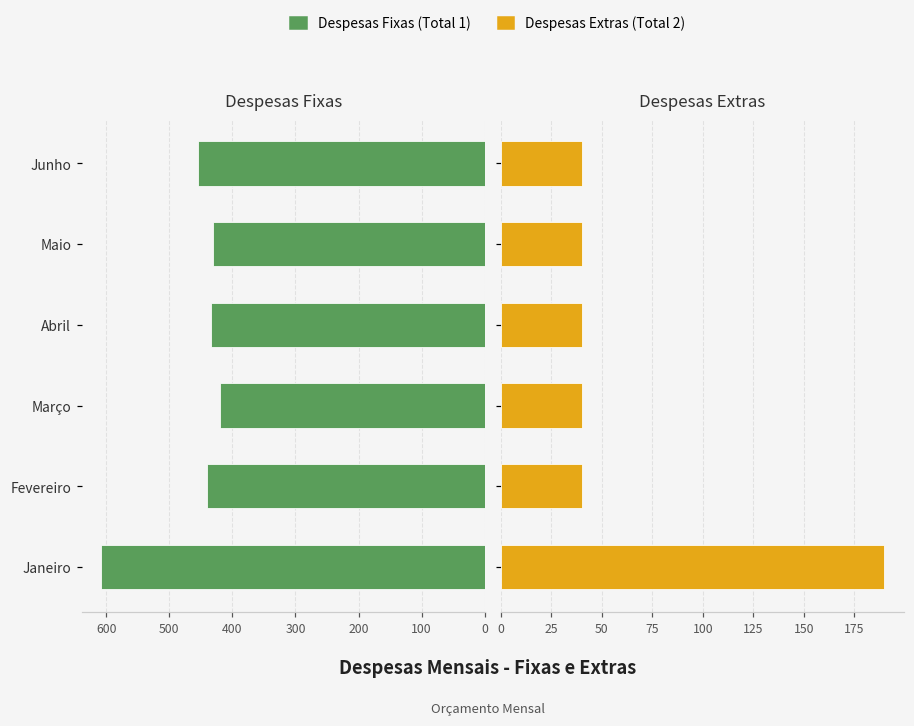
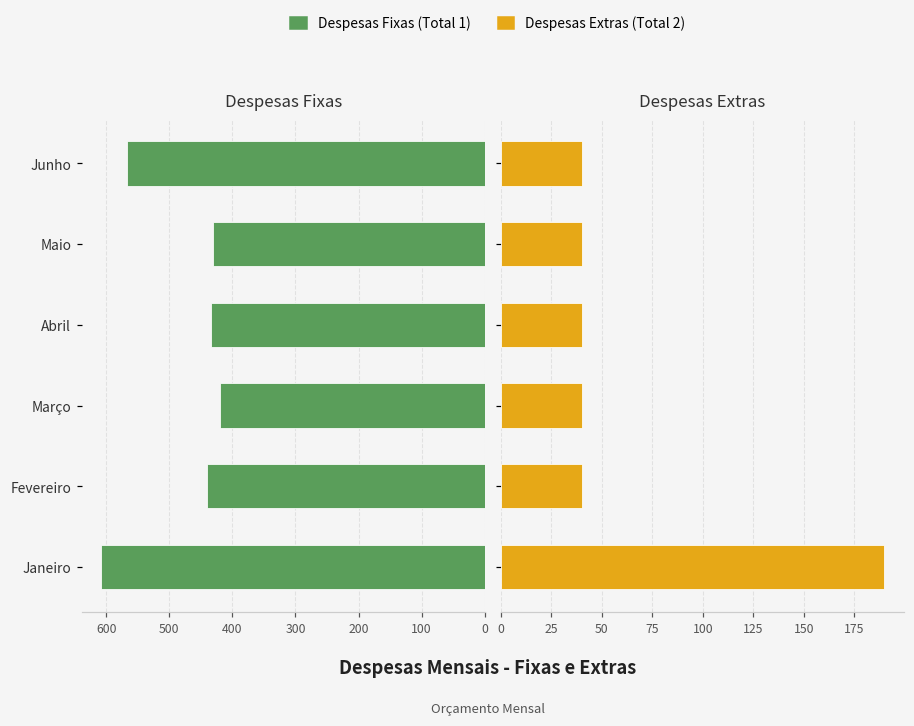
  {
    "Despesas Fixas": {
-     "Junho": 460,
+     "Junho": 570,
      "Maio": 430,
      "Abril": 430,
      "Março": 420,
      "Fevereiro": 440,
      "Janeiro": 610
    }
  }
